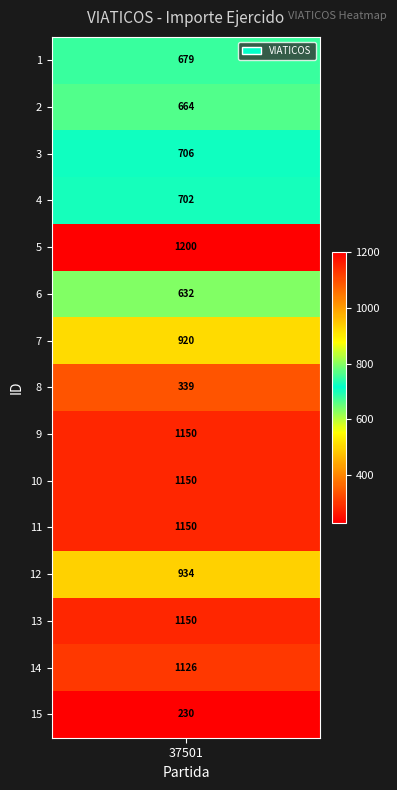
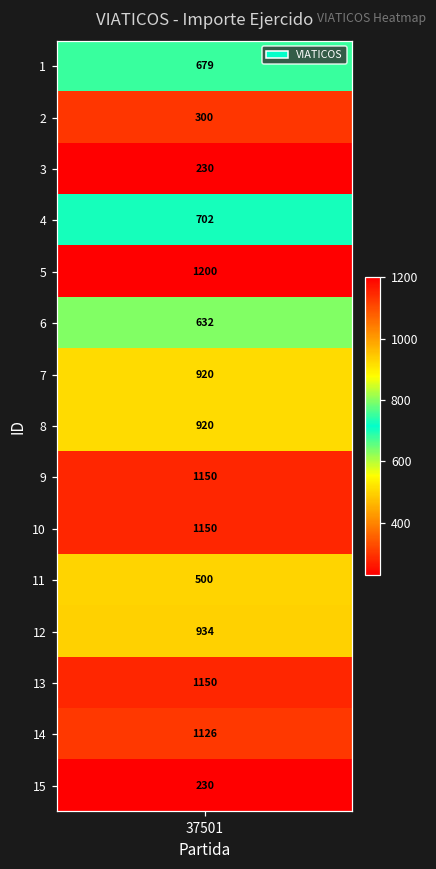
  {
    "1": {
      "37501": 679
    },
    "2": {
-     "37501": 664
+     "37501": 300
    },
    "3": {
-     "37501": 706
+     "37501": 230
    },
    "4": {
      "37501": 702
    },
    "5": {
      "37501": 1200
    },
    "6": {
      "37501": 632
    },
    "7": {
      "37501": 920
    },
    "8": {
-     "37501": 339
+     "37501": 920
    },
    "9": {
      "37501": 1150
    },
    "10": {
      "37501": 1150
    },
    "11": {
-     "37501": 1150
+     "37501": 500
    },
    "12": {
      "37501": 934
    },
    "13": {
      "37501": 1150
    },
    "14": {
      "37501": 1126
    },
    "15": {
      "37501": 230
    }
  }
